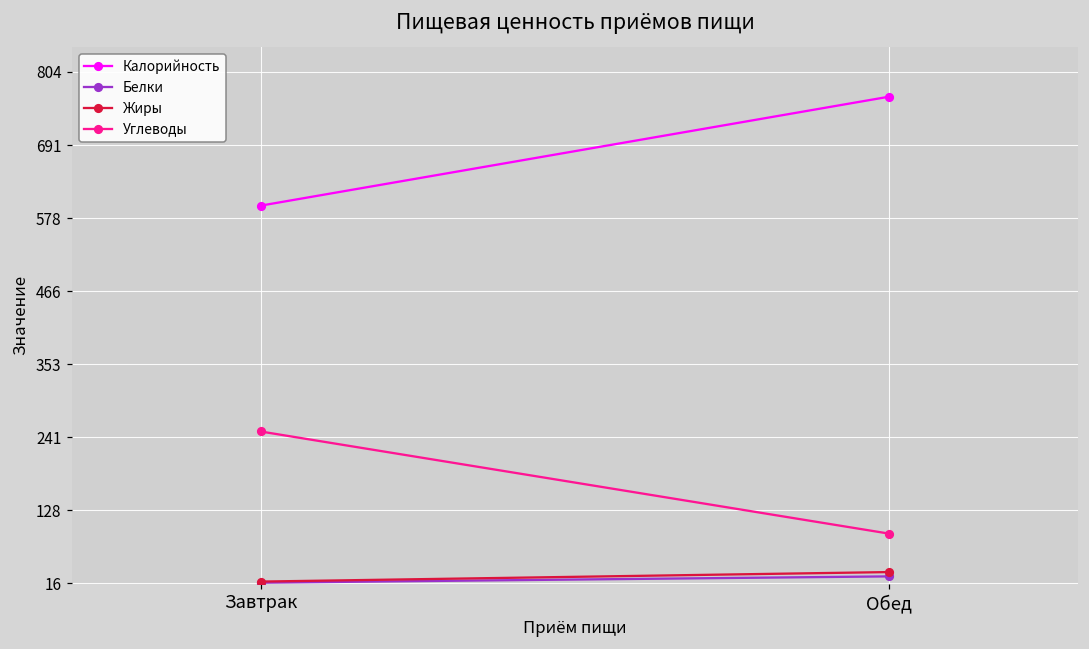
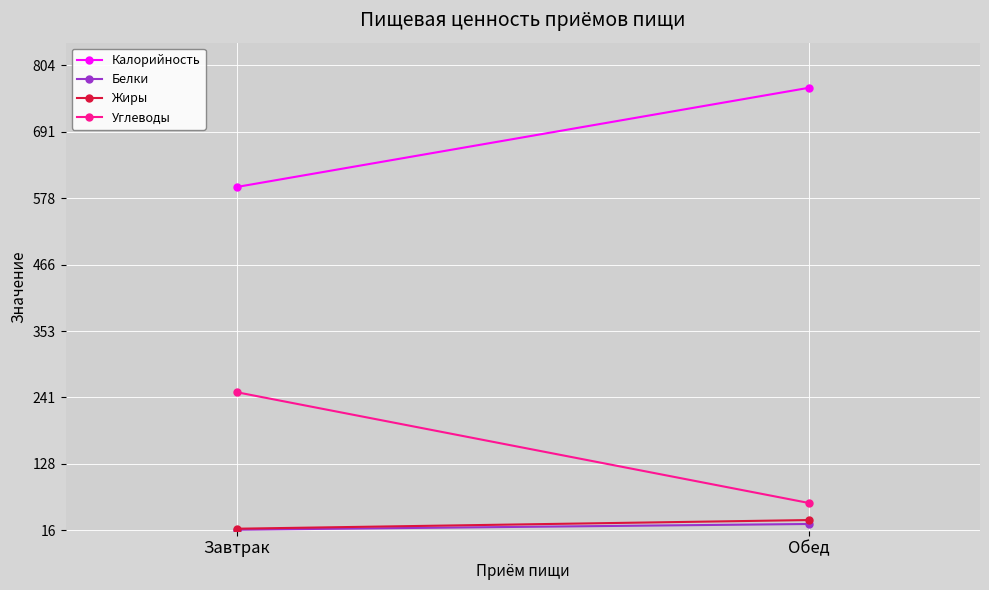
  {
    "Калорийность": {
      "Завтрак": 600,
      "Обед": 770
    },
    "Белки": {
      "Обед": 30
    },
    "Жиры": {
      "Обед": 30
    },
    "Углеводы": {
      "Завтрак": 250,
-     "Обед": 90
+     "Обед": 60
    }
  }
